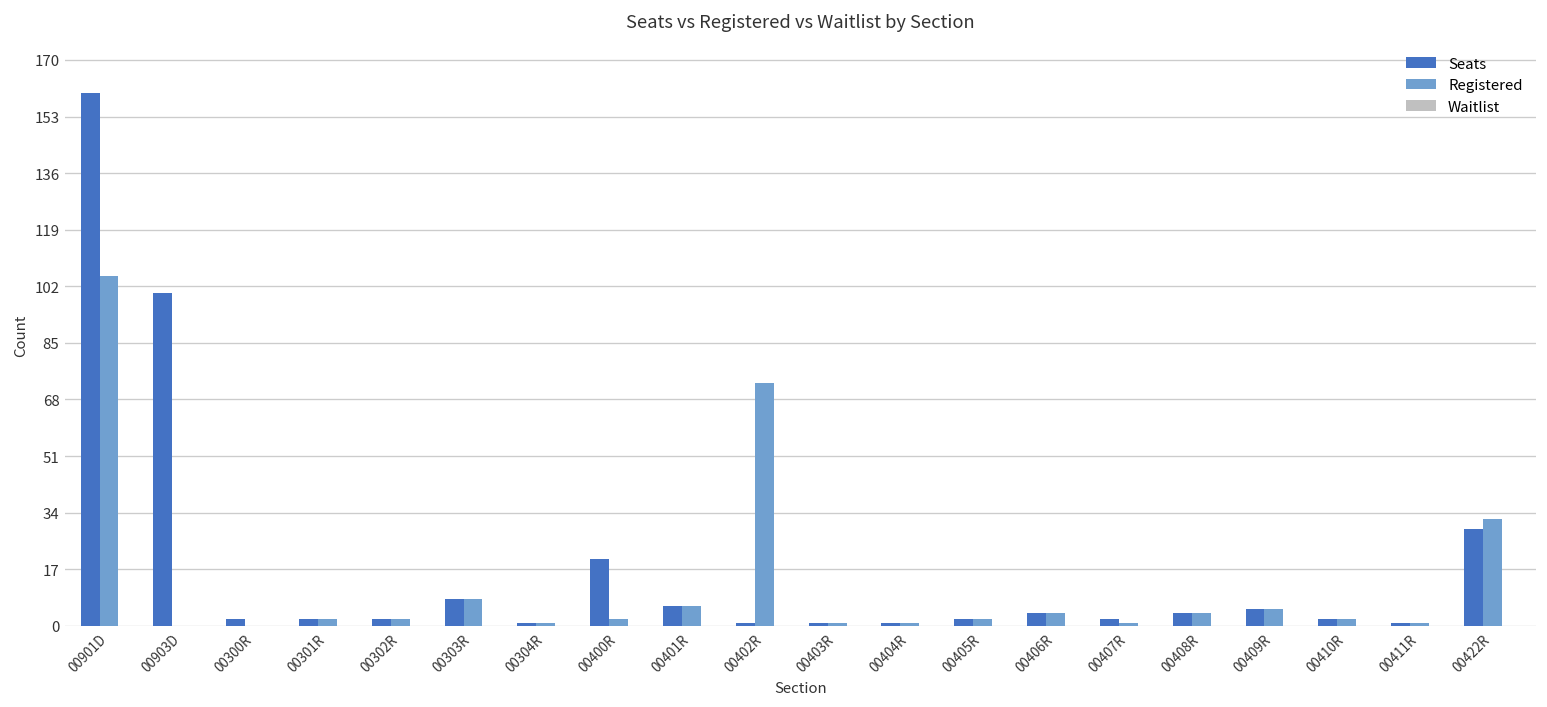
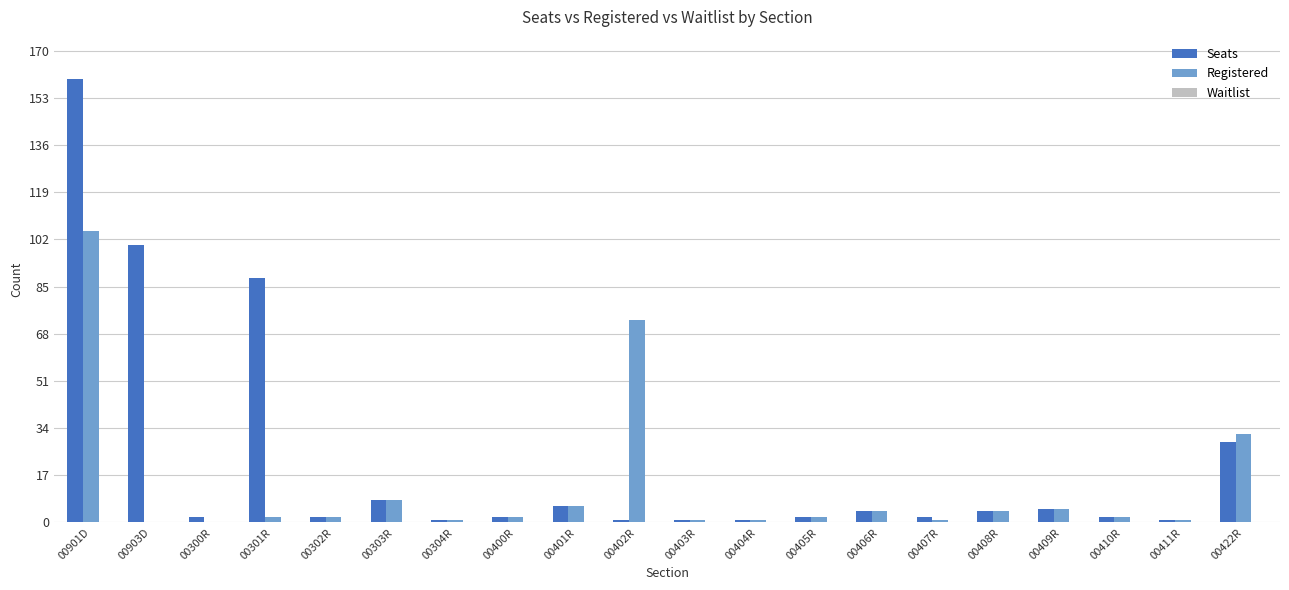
  {
    "Seats": {
      "00901D": 160,
      "00903D": 100,
      "00300R": 2,
-     "00301R": 2,
+     "00301R": 88,
      "00302R": 2,
      "00303R": 8,
      "00304R": 1,
-     "00400R": 20,
+     "00400R": 2,
      "00401R": 6,
      "00402R": 1,
      "00403R": 1,
      "00404R": 1,
      "00405R": 2,
      "00406R": 4,
      "00407R": 2,
      "00408R": 4,
      "00409R": 5,
      "00410R": 2,
      "00411R": 1,
      "00422R": 29
    },
    "Registered": {
      "00901D": 105,
      "00903D": 0,
      "00300R": 0,
      "00301R": 2,
      "00302R": 2,
      "00303R": 8,
      "00304R": 1,
      "00400R": 2,
      "00401R": 6,
      "00402R": 73,
      "00403R": 1,
      "00404R": 1,
      "00405R": 2,
      "00406R": 4,
      "00407R": 1,
      "00408R": 4,
      "00409R": 5,
      "00410R": 2,
      "00411R": 1,
      "00422R": 32
    },
    "Waitlist": {
      "00901D": 0,
      "00903D": 0,
      "00300R": 0,
      "00301R": 0,
      "00302R": 0,
      "00303R": 0,
      "00304R": 0,
      "00400R": 0,
      "00401R": 0,
      "00402R": 0,
      "00403R": 0,
      "00404R": 0,
      "00405R": 0,
      "00406R": 0,
      "00407R": 0,
      "00408R": 0,
      "00409R": 0,
      "00410R": 0,
      "00411R": 0,
      "00422R": 0
    }
  }
